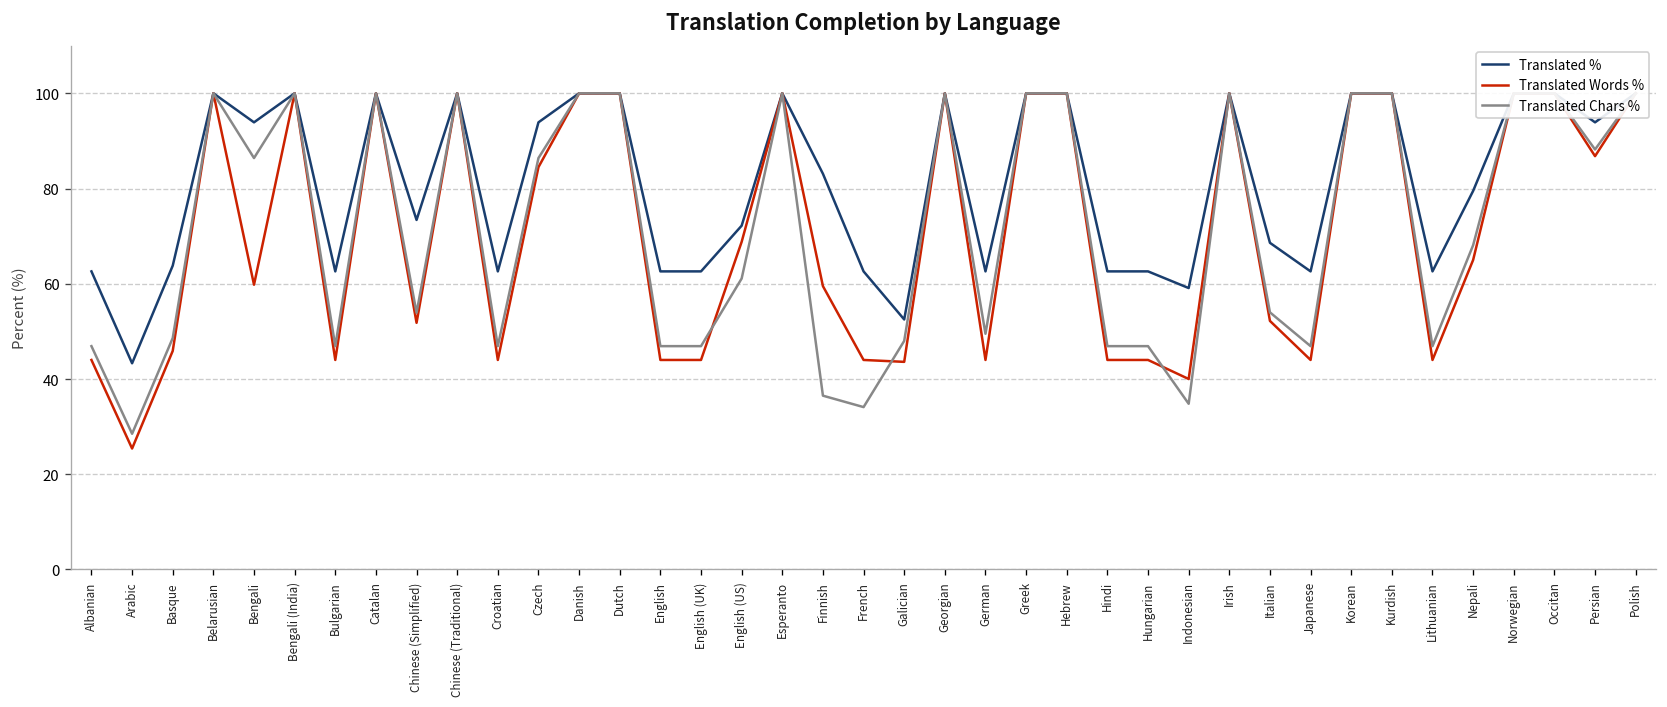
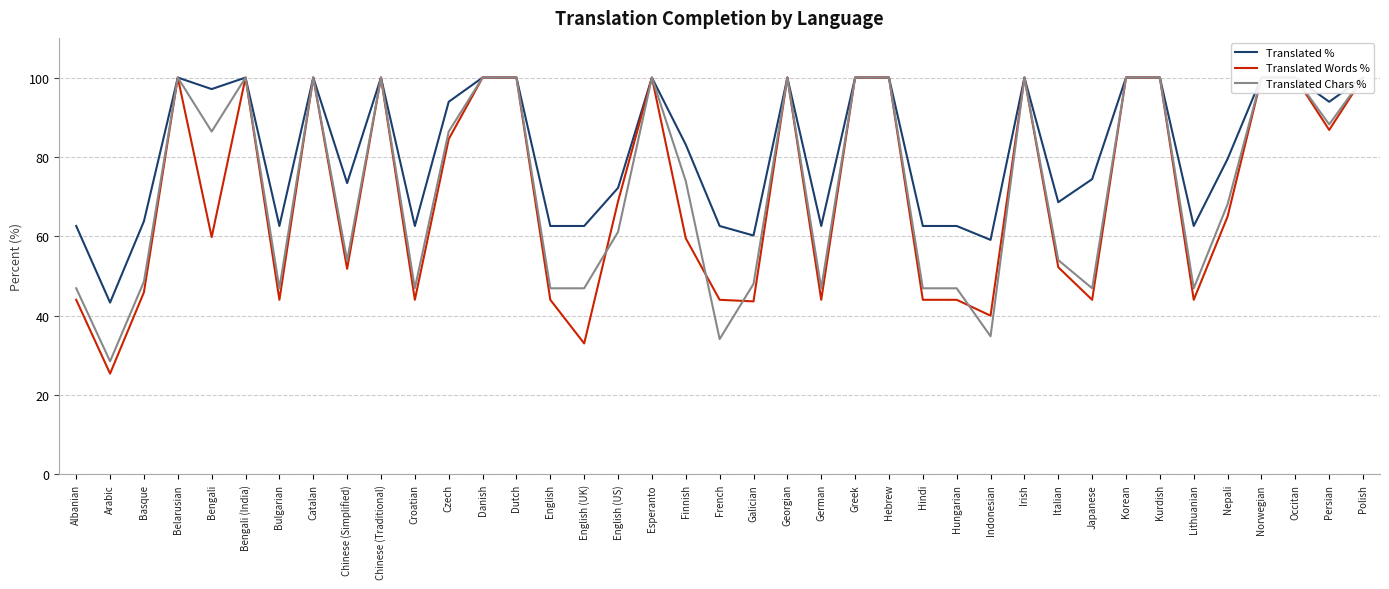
  {
    "Translated %": {
      "Albanian": 63,
      "Arabic": 43,
      "Basque": 64,
-     "Bengali": 94,
+     "Bengali": 97,
      "Bulgarian": 63,
      "Chinese (Simplified)": 73,
      "Croatian": 63,
      "Czech": 94,
      "English": 63,
      "English (UK)": 63,
      "English (US)": 72,
      "Finnish": 83,
      "French": 63,
-     "Galician": 53,
+     "Galician": 60,
      "German": 63,
      "Hindi": 63,
      "Hungarian": 63,
      "Indonesian": 59,
      "Italian": 69,
-     "Japanese": 63,
+     "Japanese": 74,
      "Lithuanian": 63,
      "Nepali": 80,
      "Persian": 94
    },
    "Translated Words %": {
      "Albanian": 44,
      "Arabic": 25,
      "Basque": 46,
      "Bengali": 60,
      "Bulgarian": 44,
      "Chinese (Simplified)": 52,
      "Croatian": 44,
      "Czech": 85,
      "English": 44,
-     "English (UK)": 44,
+     "English (UK)": 33,
      "English (US)": 69,
      "Finnish": 60,
      "French": 44,
      "Galician": 44,
      "German": 44,
      "Hindi": 44,
      "Hungarian": 44,
      "Indonesian": 40,
      "Italian": 52,
      "Japanese": 44,
      "Lithuanian": 44,
      "Nepali": 65,
      "Persian": 87
    },
    "Translated Chars %": {
      "Albanian": 47,
      "Arabic": 29,
      "Basque": 49,
      "Bengali": 86,
      "Bulgarian": 47,
      "Chinese (Simplified)": 54,
      "Croatian": 47,
      "Czech": 86,
      "English": 47,
      "English (UK)": 47,
      "English (US)": 61,
-     "Finnish": 37,
+     "Finnish": 74,
      "French": 34,
      "Galician": 48,
-     "German": 50,
+     "German": 47,
      "Hindi": 47,
      "Hungarian": 47,
      "Indonesian": 35,
      "Italian": 54,
      "Japanese": 47,
      "Lithuanian": 47,
      "Nepali": 68,
      "Persian": 88
    }
  }
